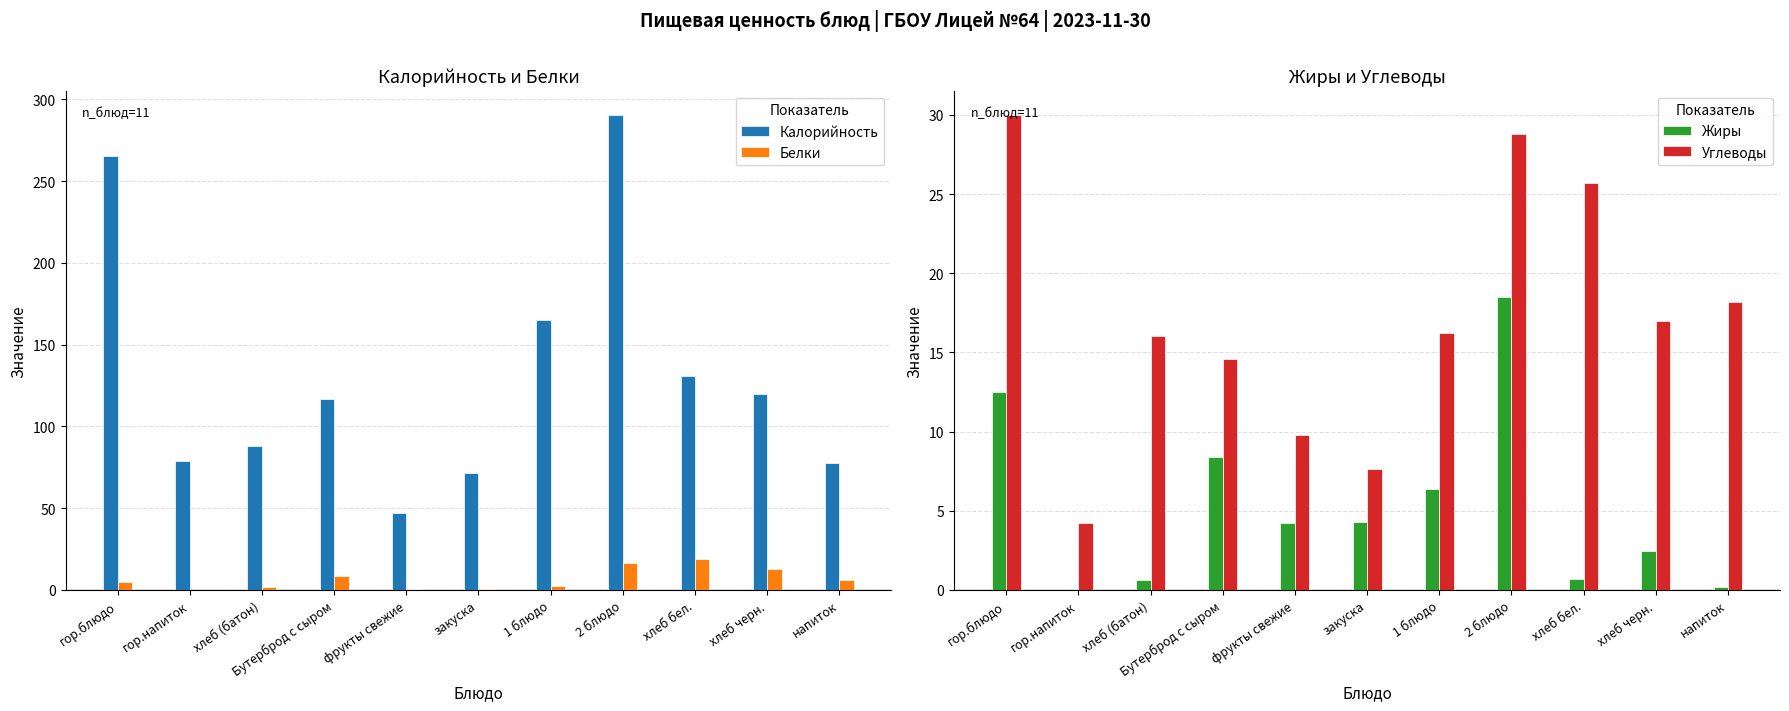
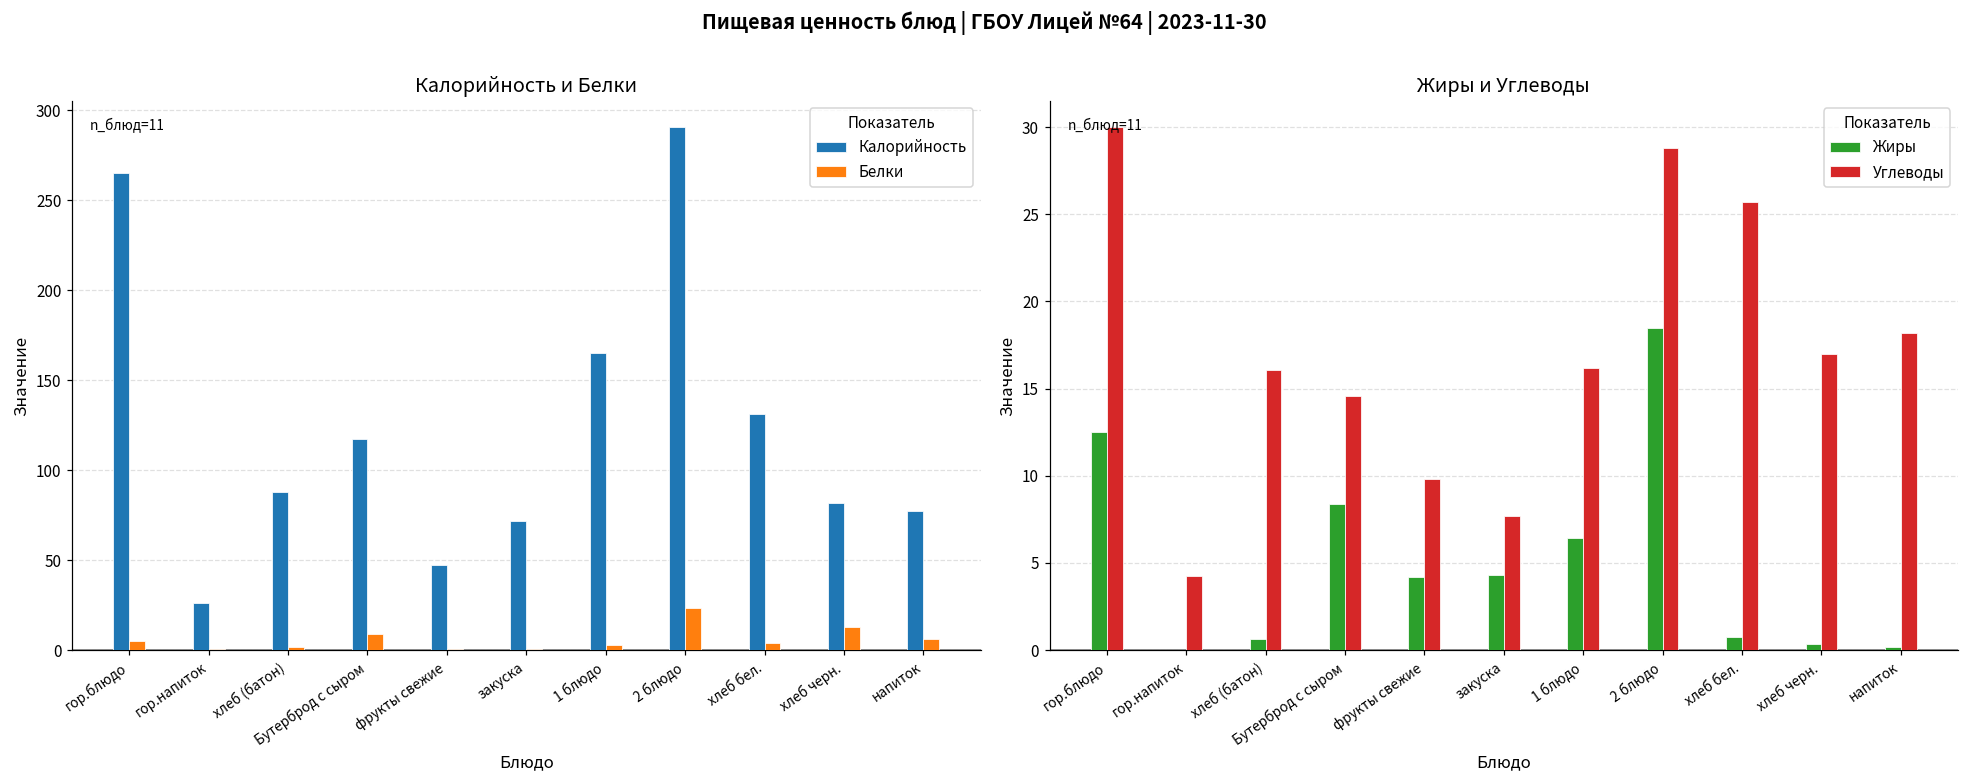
  {
    "Калорийность и Белки": {
      "Калорийность": {
        "гор.блюдо": 265,
-       "гор.напиток": 79,
+       "гор.напиток": 26,
        "хлеб (батон)": 88,
        "Бутерброд с сыром": 117,
        "фрукты свежие": 47,
        "закуска": 71,
        "1 блюдо": 165,
        "2 блюдо": 291,
        "хлеб бел.": 131,
-       "хлеб черн.": 120,
+       "хлеб черн.": 82,
        "напиток": 77
      },
      "Белки": {
        "гор.блюдо": 5,
        "хлеб (батон)": 2,
        "Бутерброд с сыром": 9,
        "1 блюдо": 3,
-       "2 блюдо": 16,
-       "хлеб бел.": 19,
+       "2 блюдо": 23,
+       "хлеб бел.": 4,
        "хлеб черн.": 13,
        "напиток": 6
      }
    },
    "Жиры и Углеводы": {
      "Жиры": {
        "гор.блюдо": 12.5,
        "хлеб (батон)": 0.6,
        "Бутерброд с сыром": 8.4,
        "фрукты свежие": 4.2,
        "закуска": 4.3,
        "1 блюдо": 6.4,
        "2 блюдо": 18.5,
        "хлеб бел.": 0.7,
-       "хлеб черн.": 2.5,
+       "хлеб черн.": 0.4,
        "напиток": 0.2
      },
      "Углеводы": {
        "гор.напиток": 4.3,
        "хлеб (батон)": 16.0,
        "Бутерброд с сыром": 14.6,
        "фрукты свежие": 9.8,
        "закуска": 7.7,
        "1 блюдо": 16.2,
        "2 блюдо": 28.8,
        "хлеб бел.": 25.7,
        "хлеб черн.": 17.0,
        "напиток": 18.2
      }
    }
  }
